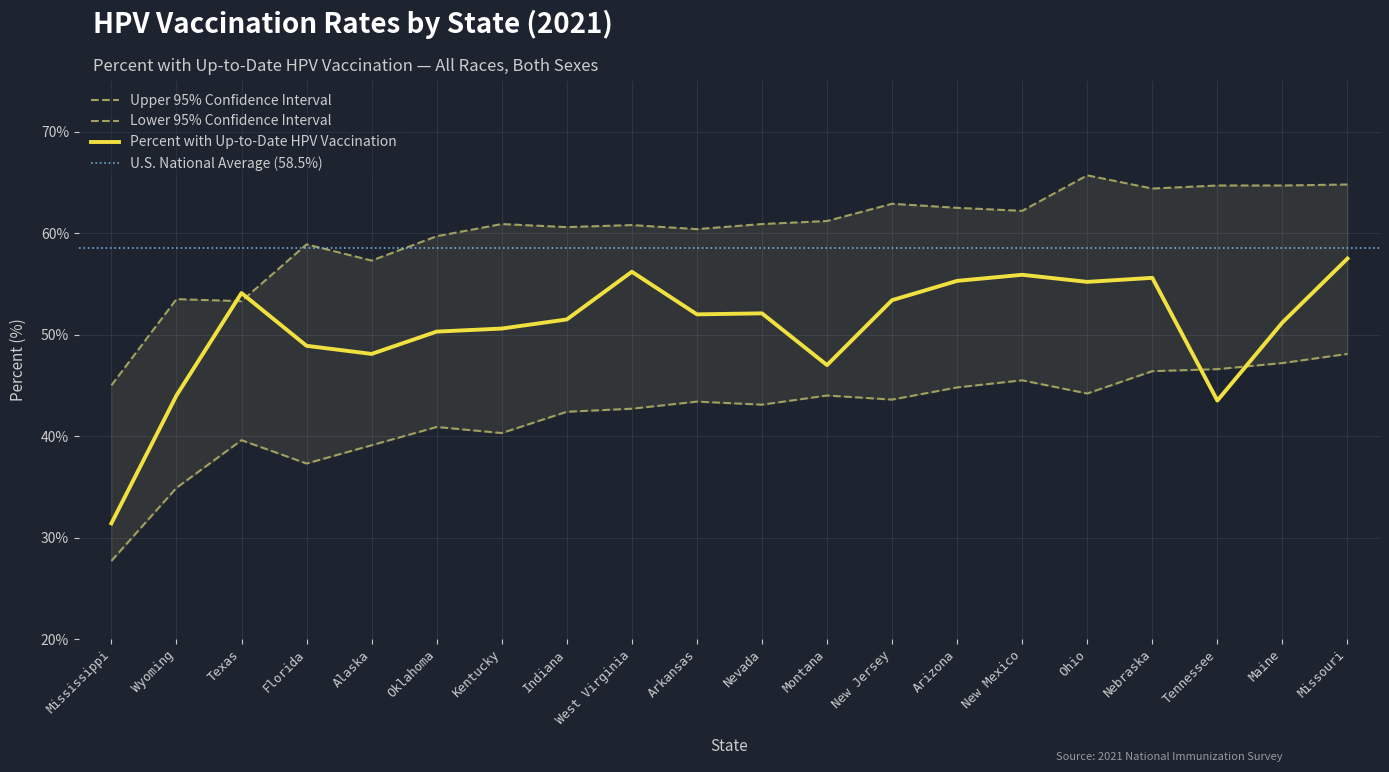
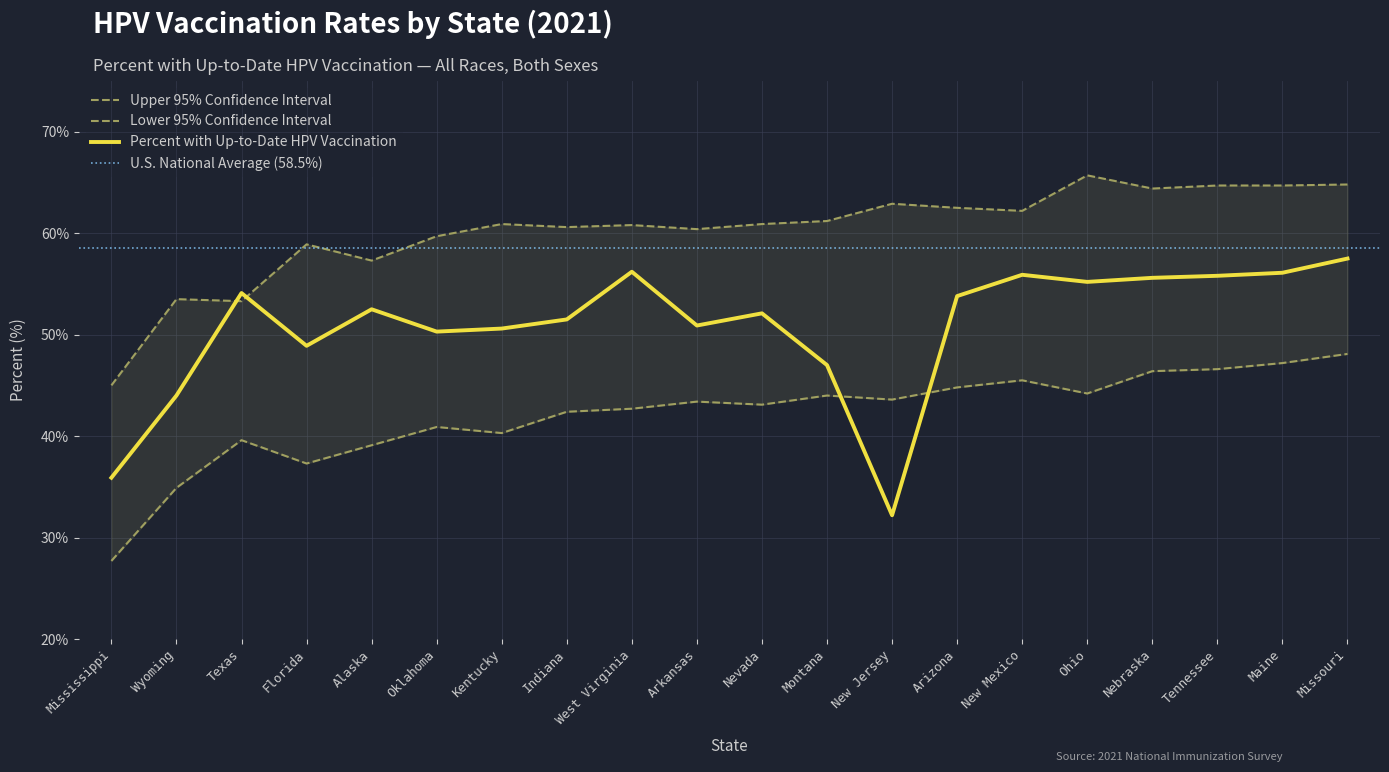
  {
    "Percent with Up-to-Date HPV Vaccination": {
-     "Mississippi": "31.4%",
+     "Mississippi": "35.9%",
      "Wyoming": "44.0%",
      "Texas": "54.1%",
      "Florida": "48.9%",
-     "Alaska": "48.1%",
+     "Alaska": "52.5%",
      "Oklahoma": "50.3%",
      "Kentucky": "50.6%",
      "Indiana": "51.5%",
      "West Virginia": "56.2%",
-     "Arkansas": "52.0%",
+     "Arkansas": "50.9%",
      "Nevada": "52.1%",
      "Montana": "47.0%",
-     "New Jersey": "53.4%",
-     "Arizona": "55.3%",
+     "New Jersey": "32.2%",
+     "Arizona": "53.8%",
      "New Mexico": "55.9%",
      "Ohio": "55.2%",
      "Nebraska": "55.6%",
-     "Tennessee": "43.5%",
-     "Maine": "51.2%",
+     "Tennessee": "55.8%",
+     "Maine": "56.1%",
      "Missouri": "57.5%"
    }
  }
